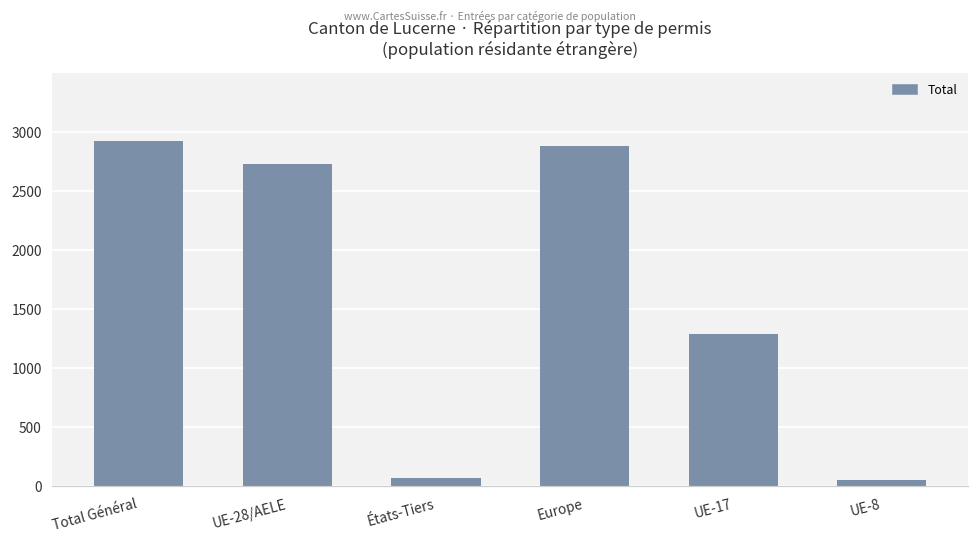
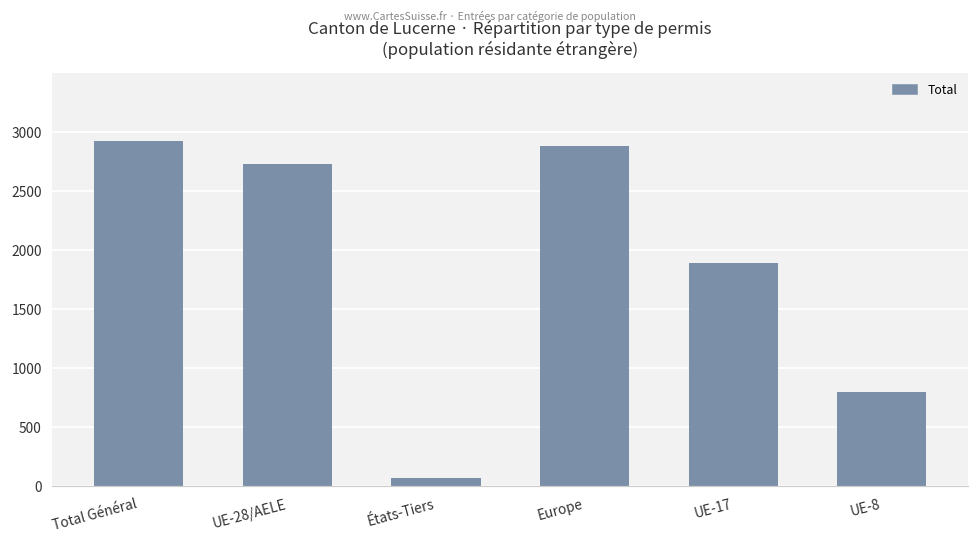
  {
    "Total Général": 2920,
    "UE-28/AELE": 2730,
    "États-Tiers": 70,
    "Europe": 2880,
-   "UE-17": 1290,
-   "UE-8": 60
+   "UE-17": 1890,
+   "UE-8": 800
  }
